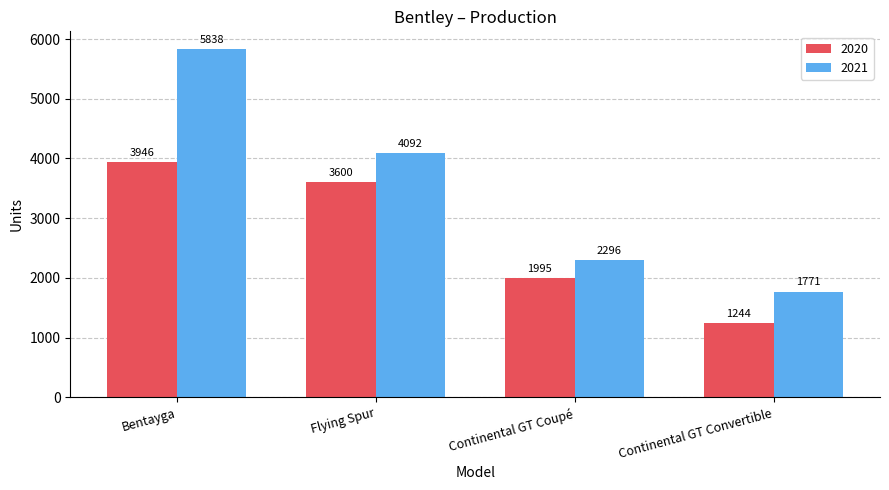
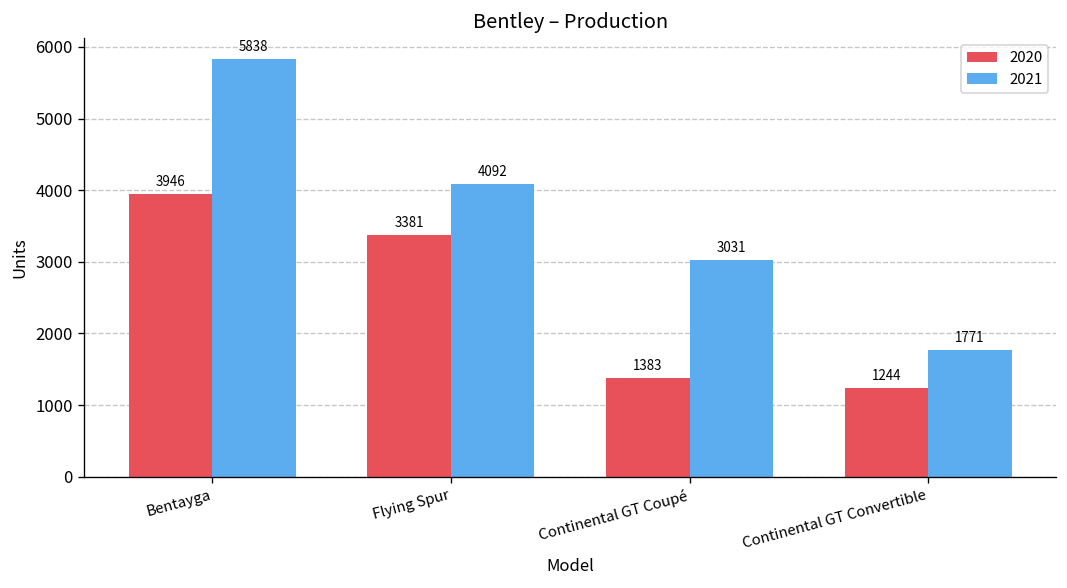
  {
    "2020": {
      "Bentayga": 3946,
-     "Flying Spur": 3600,
-     "Continental GT Coupé": 1995,
+     "Flying Spur": 3381,
+     "Continental GT Coupé": 1383,
      "Continental GT Convertible": 1244
    },
    "2021": {
      "Bentayga": 5838,
      "Flying Spur": 4092,
-     "Continental GT Coupé": 2296,
+     "Continental GT Coupé": 3031,
      "Continental GT Convertible": 1771
    }
  }
